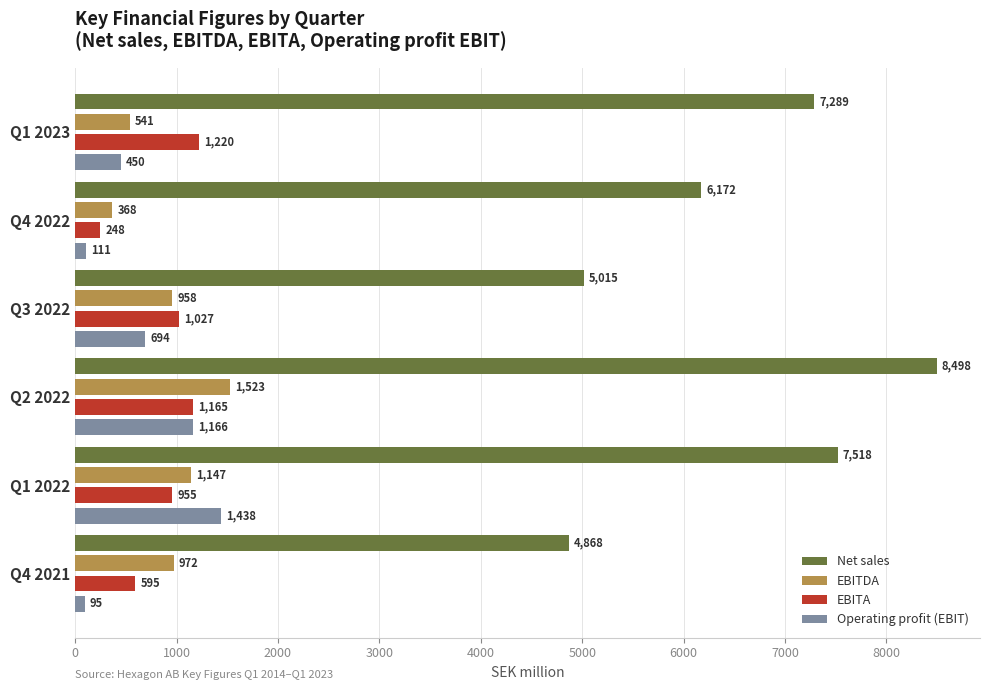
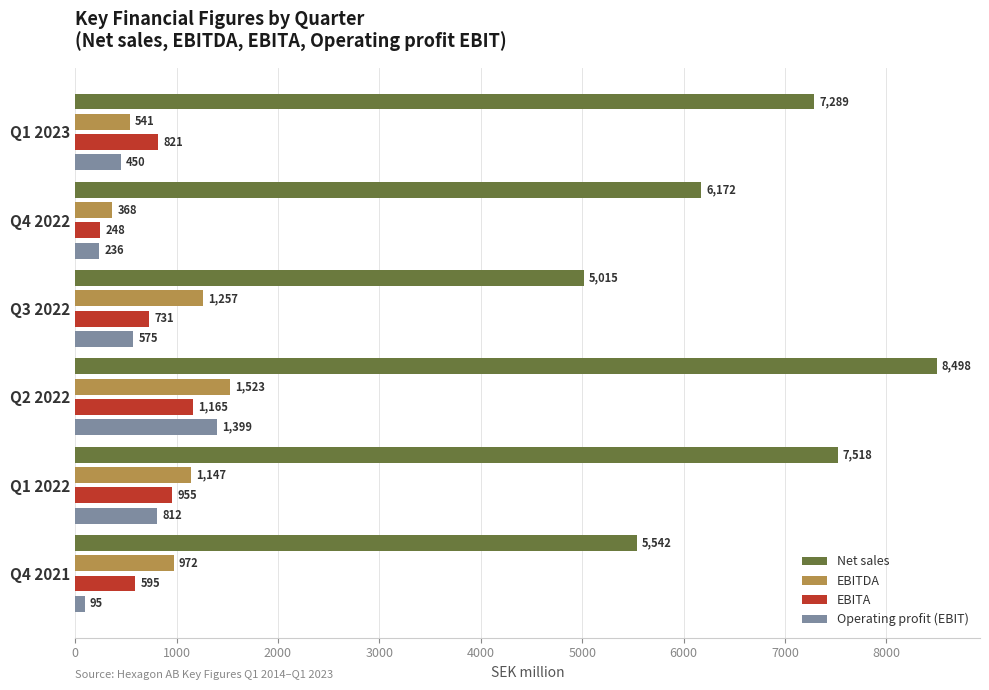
  {
    "Net sales": {
      "Q1 2023": "7,289",
      "Q4 2022": "6,172",
      "Q3 2022": "5,015",
      "Q2 2022": "8,498",
      "Q1 2022": "7,518",
-     "Q4 2021": "4,868"
+     "Q4 2021": "5,542"
    },
    "EBITDA": {
      "Q1 2023": "541",
      "Q4 2022": "368",
-     "Q3 2022": "958",
+     "Q3 2022": "1,257",
      "Q2 2022": "1,523",
      "Q1 2022": "1,147",
      "Q4 2021": "972"
    },
    "EBITA": {
-     "Q1 2023": "1,220",
+     "Q1 2023": "821",
      "Q4 2022": "248",
-     "Q3 2022": "1,027",
+     "Q3 2022": "731",
      "Q2 2022": "1,165",
      "Q1 2022": "955",
      "Q4 2021": "595"
    },
    "Operating profit (EBIT)": {
      "Q1 2023": "450",
-     "Q4 2022": "111",
-     "Q3 2022": "694",
-     "Q2 2022": "1,166",
-     "Q1 2022": "1,438",
+     "Q4 2022": "236",
+     "Q3 2022": "575",
+     "Q2 2022": "1,399",
+     "Q1 2022": "812",
      "Q4 2021": "95"
    }
  }
